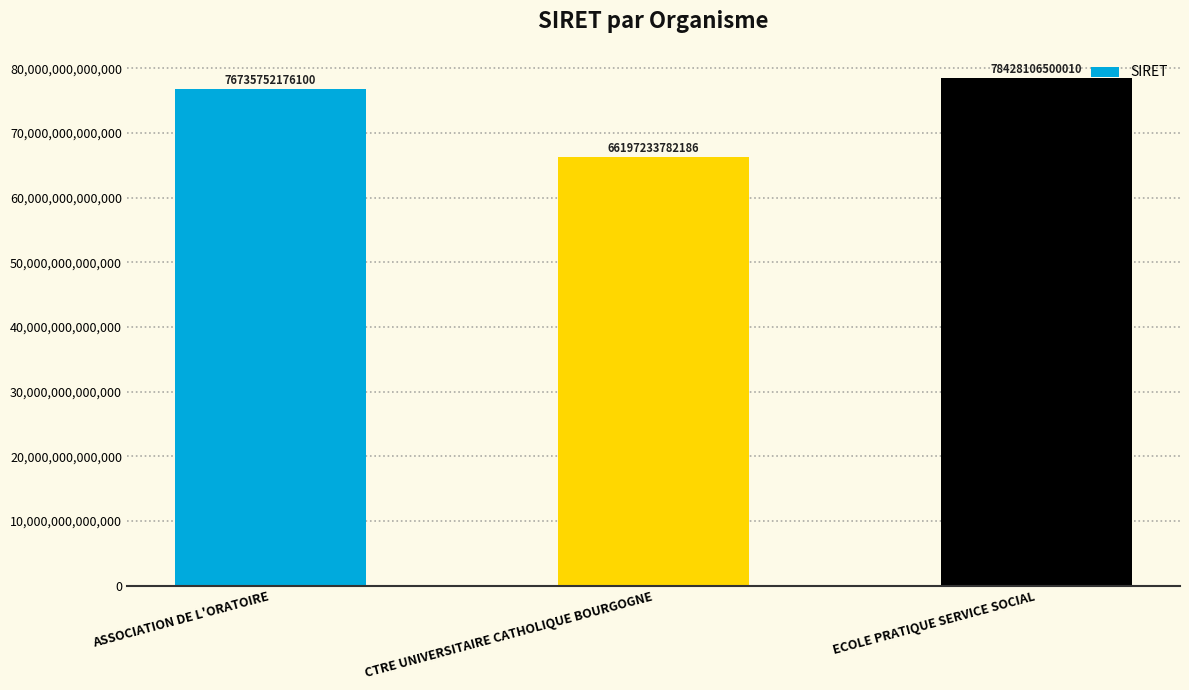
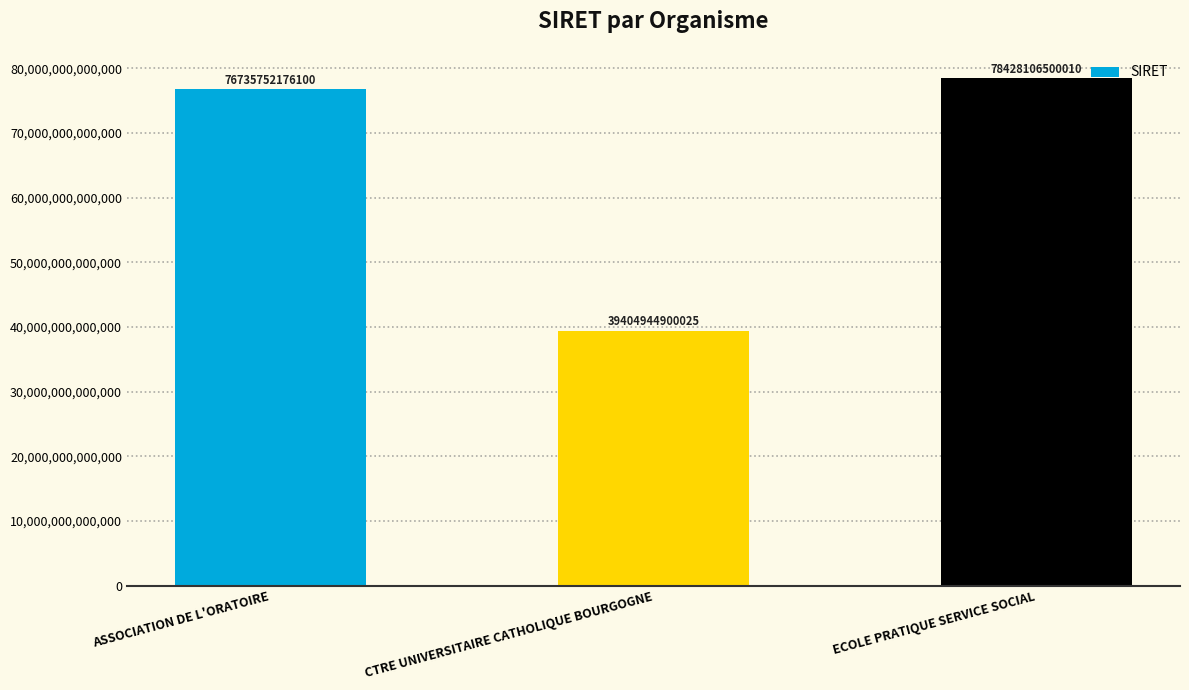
  {
    "ASSOCIATION DE L'ORATOIRE": 76735752176100,
-   "CTRE UNIVERSITAIRE CATHOLIQUE BOURGOGNE": 66197233782186,
+   "CTRE UNIVERSITAIRE CATHOLIQUE BOURGOGNE": 39404944900025,
    "ECOLE PRATIQUE SERVICE SOCIAL": 78428106500010
  }
